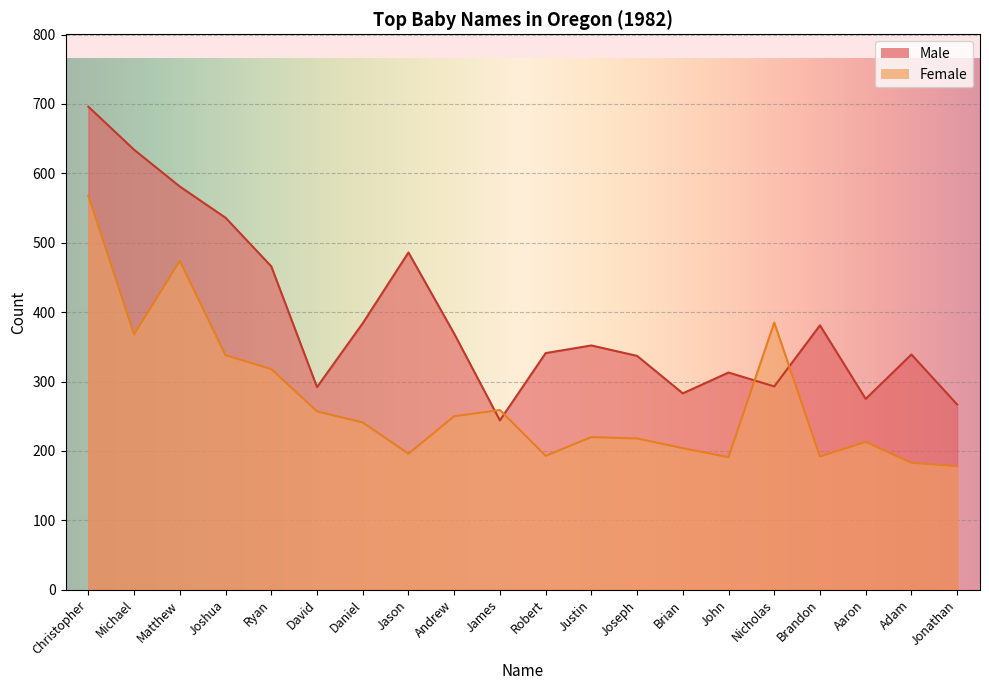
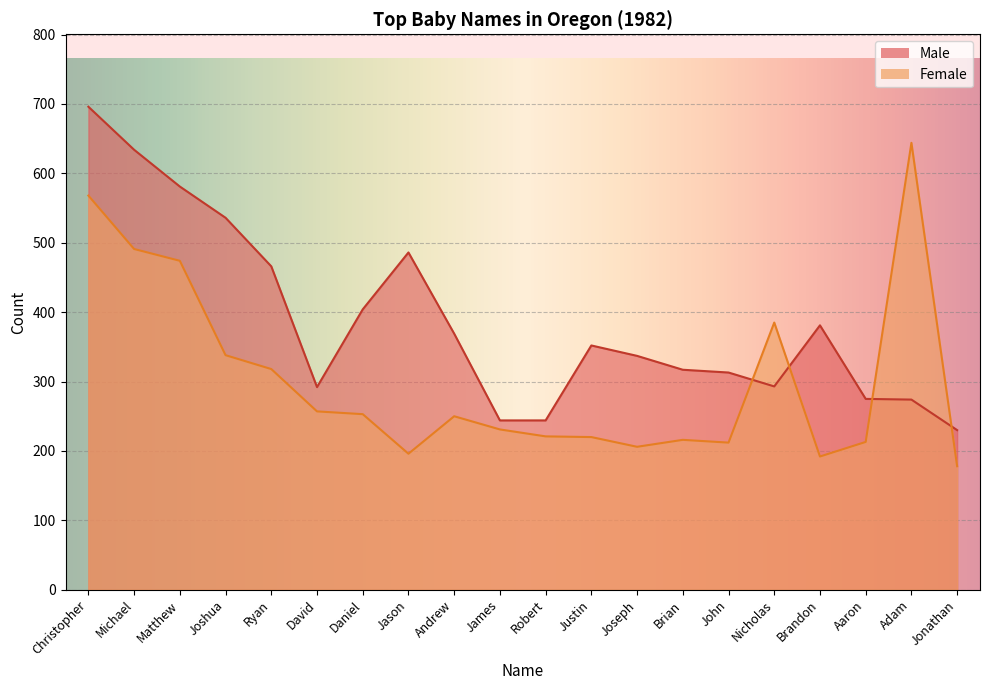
  {
    "Male": {
      "Christopher": 700,
      "Michael": 630,
      "Matthew": 580,
      "Joshua": 540,
      "Ryan": 470,
      "David": 290,
-     "Daniel": 380,
+     "Daniel": 400,
      "Jason": 490,
      "Andrew": 370,
      "James": 240,
-     "Robert": 340,
+     "Robert": 240,
      "Justin": 350,
      "Joseph": 340,
-     "Brian": 280,
+     "Brian": 320,
      "John": 310,
      "Nicholas": 290,
      "Brandon": 380,
      "Aaron": 280,
-     "Adam": 340,
-     "Jonathan": 270
+     "Adam": 270,
+     "Jonathan": 230
    },
    "Female": {
      "Christopher": 570,
-     "Michael": 370,
+     "Michael": 490,
      "Matthew": 470,
      "Joshua": 340,
      "Ryan": 320,
      "David": 260,
-     "Daniel": 240,
+     "Daniel": 250,
      "Jason": 200,
      "Andrew": 250,
-     "James": 260,
-     "Robert": 190,
+     "James": 230,
+     "Robert": 220,
      "Justin": 220,
-     "Joseph": 220,
-     "Brian": 200,
-     "John": 190,
+     "Joseph": 210,
+     "Brian": 220,
+     "John": 210,
      "Nicholas": 390,
      "Brandon": 190,
      "Aaron": 210,
-     "Adam": 180,
+     "Adam": 640,
      "Jonathan": 180
    }
  }
